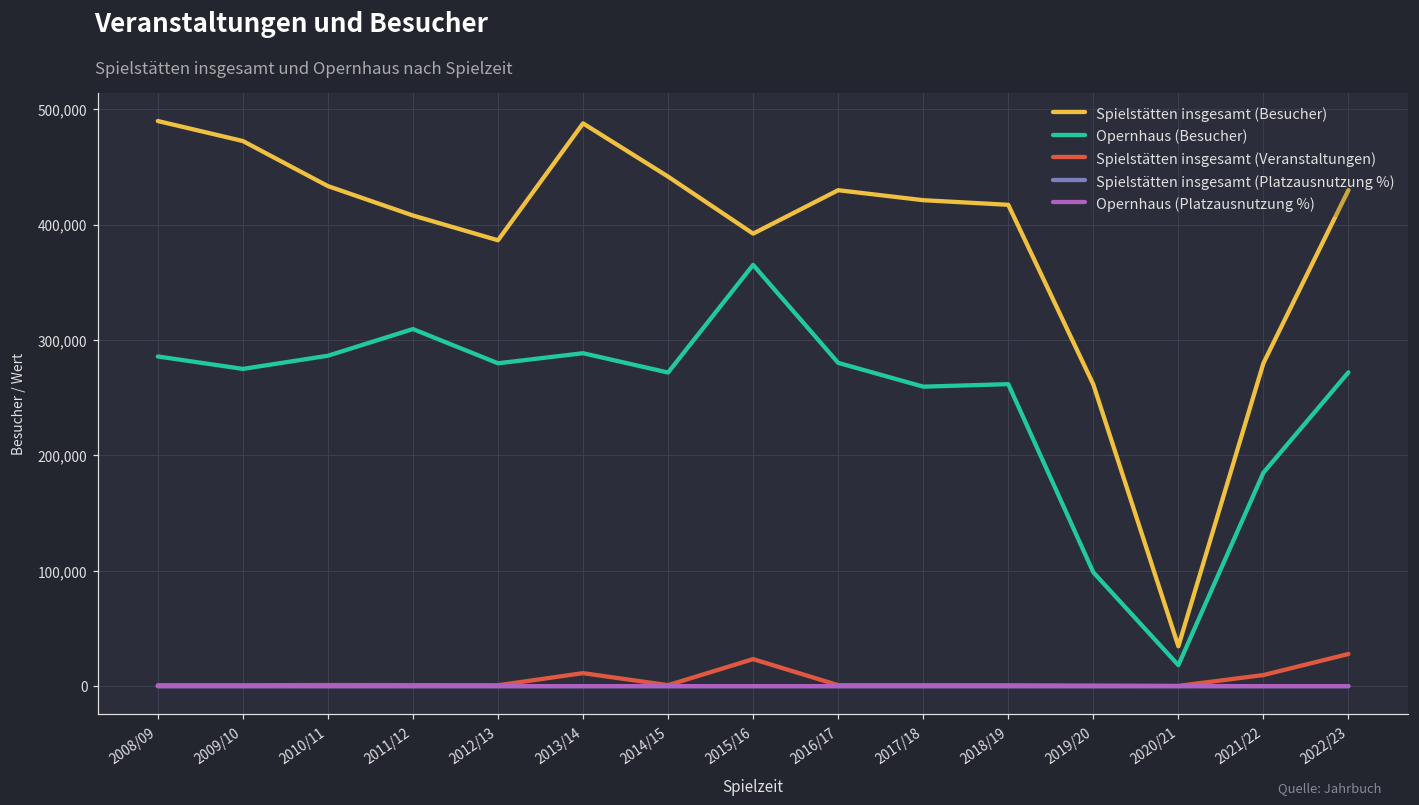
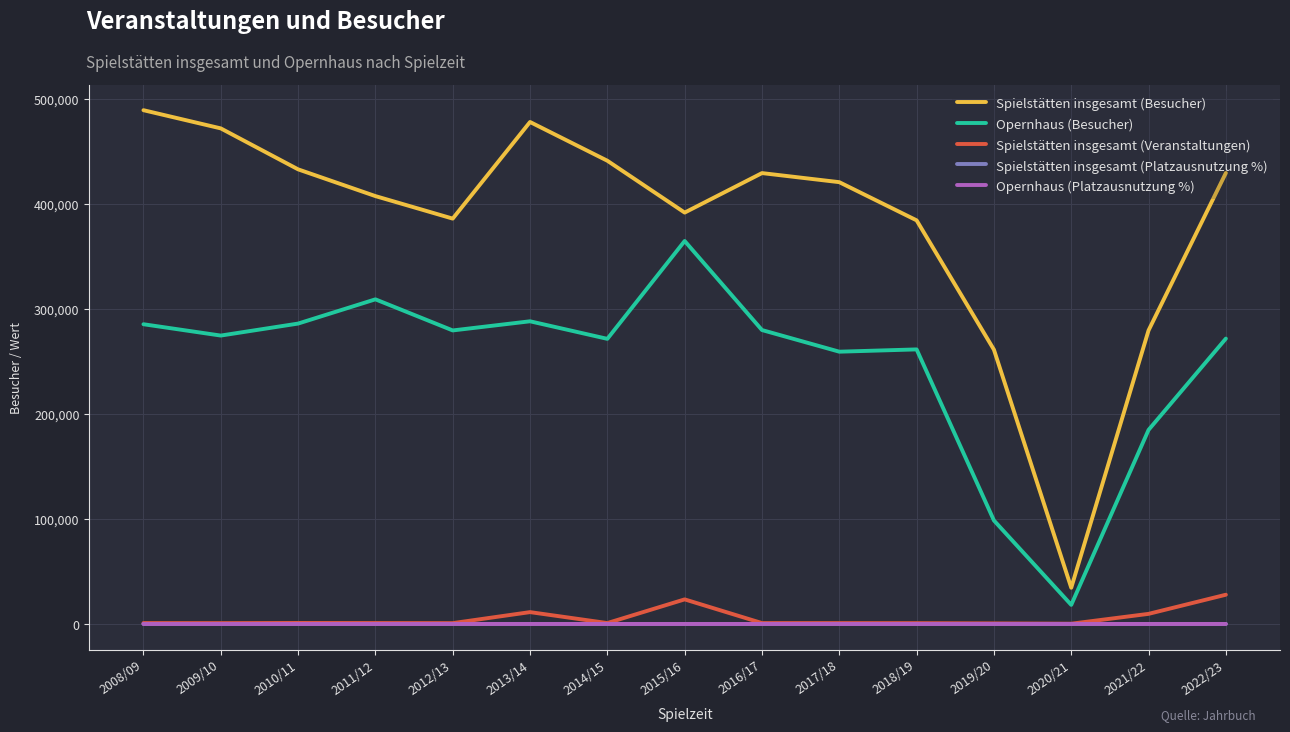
  {
    "Spielstätten insgesamt (Besucher)": {
      "2008/09": "490,000",
      "2009/10": "472,000",
      "2010/11": "433,000",
      "2011/12": "408,000",
      "2012/13": "386,000",
-     "2013/14": "488,000",
+     "2013/14": "478,000",
      "2014/15": "442,000",
      "2015/16": "392,000",
      "2016/17": "430,000",
      "2017/18": "421,000",
-     "2018/19": "417,000",
+     "2018/19": "385,000",
      "2019/20": "261,000",
      "2020/21": "35,000",
      "2021/22": "280,000"
    },
    "Opernhaus (Besucher)": {
      "2008/09": "286,000",
      "2009/10": "275,000",
      "2010/11": "286,000",
      "2011/12": "309,000",
      "2012/13": "280,000",
      "2013/14": "289,000",
      "2014/15": "272,000",
      "2015/16": "365,000",
      "2016/17": "280,000",
      "2017/18": "260,000",
      "2018/19": "262,000",
      "2019/20": "99,000",
      "2020/21": "18,000",
      "2021/22": "185,000",
      "2022/23": "272,000"
    },
    "Spielstätten insgesamt (Veranstaltungen)": {
      "2013/14": "11,000",
      "2015/16": "23,000",
      "2021/22": "10,000",
      "2022/23": "28,000"
    },
    "Opernhaus (Platzausnutzung %)": {
      "2013/14": "0",
      "2015/16": "0",
      "2021/22": "0",
      "2022/23": "0"
    }
  }
